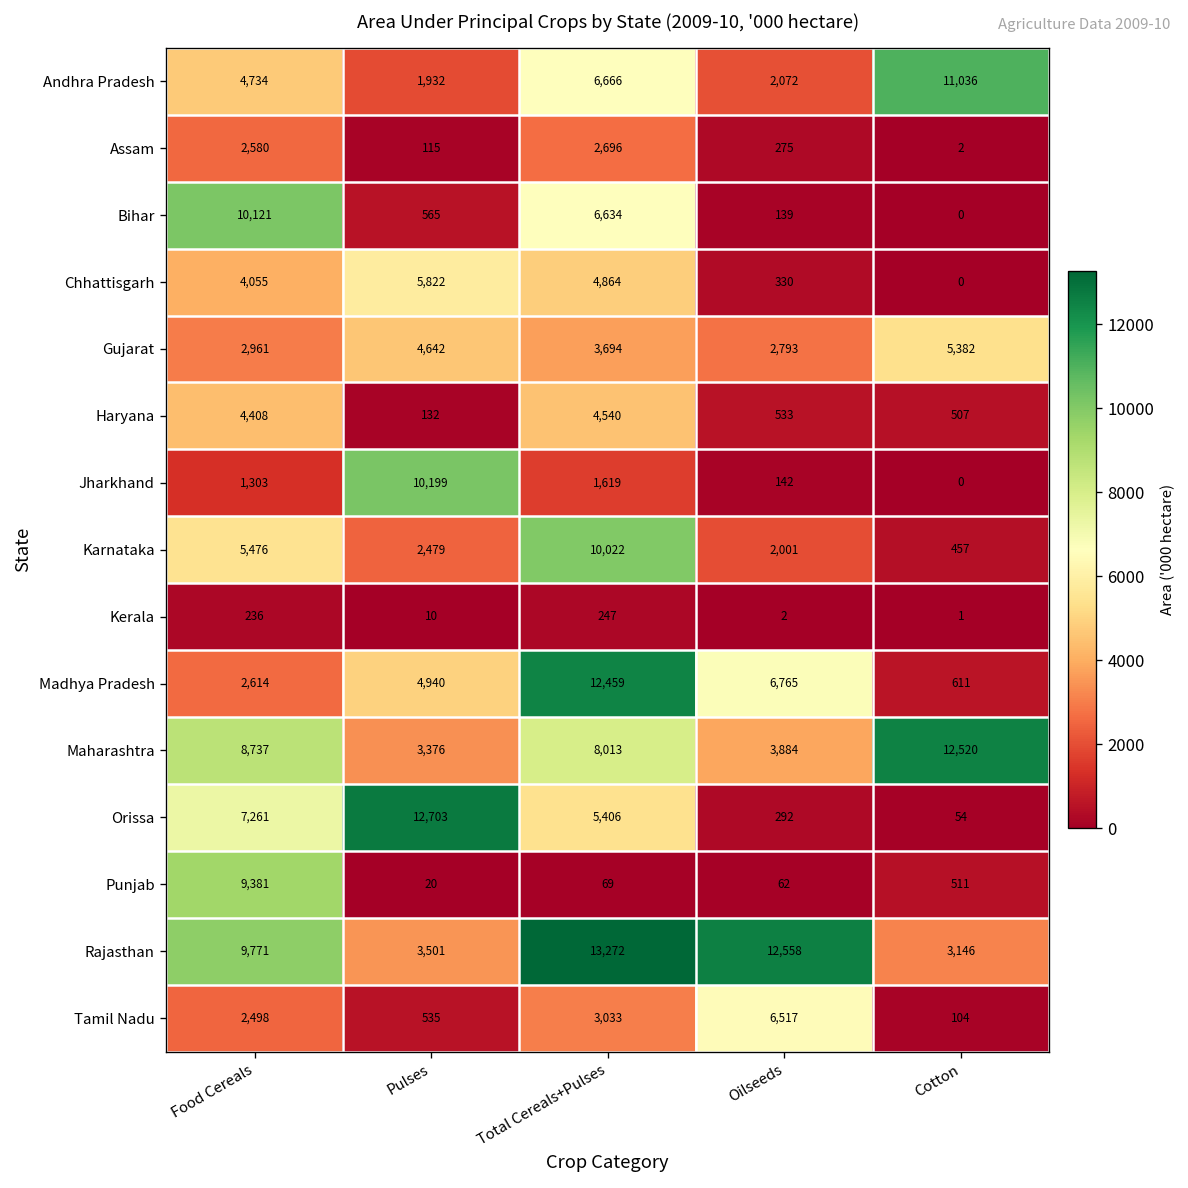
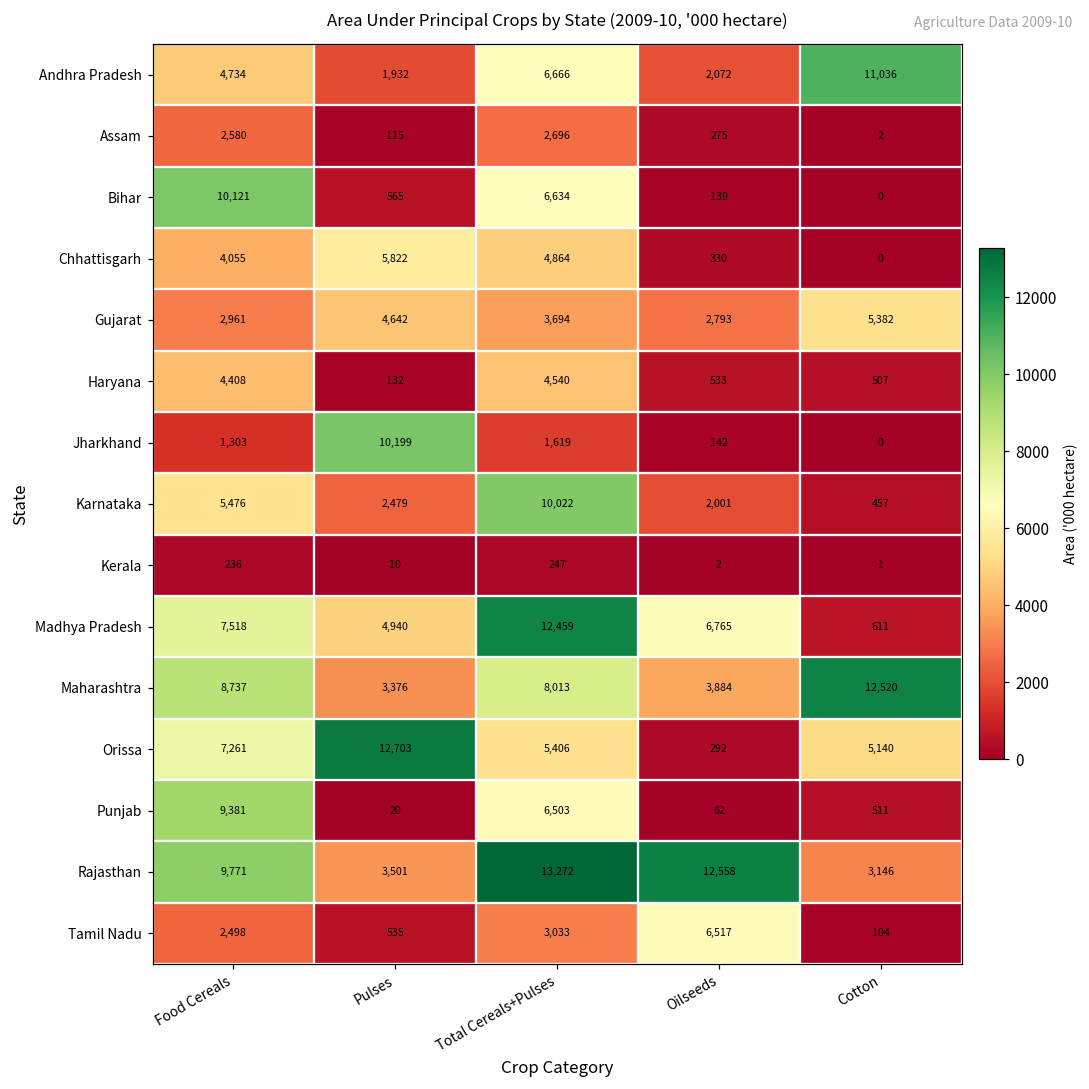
  {
    "Andhra Pradesh": {
      "Food Cereals": "4,734",
      "Pulses": "1,932",
      "Total Cereals+Pulses": "6,666",
      "Oilseeds": "2,072",
      "Cotton": "11,036"
    },
    "Assam": {
      "Food Cereals": "2,580",
      "Pulses": "115",
      "Total Cereals+Pulses": "2,696",
      "Oilseeds": "275",
      "Cotton": "2"
    },
    "Bihar": {
      "Food Cereals": "10,121",
      "Pulses": "565",
      "Total Cereals+Pulses": "6,634",
      "Oilseeds": "139",
      "Cotton": "0"
    },
    "Chhattisgarh": {
      "Food Cereals": "4,055",
      "Pulses": "5,822",
      "Total Cereals+Pulses": "4,864",
      "Oilseeds": "330",
      "Cotton": "0"
    },
    "Gujarat": {
      "Food Cereals": "2,961",
      "Pulses": "4,642",
      "Total Cereals+Pulses": "3,694",
      "Oilseeds": "2,793",
      "Cotton": "5,382"
    },
    "Haryana": {
      "Food Cereals": "4,408",
      "Pulses": "132",
      "Total Cereals+Pulses": "4,540",
      "Oilseeds": "533",
      "Cotton": "507"
    },
    "Jharkhand": {
      "Food Cereals": "1,303",
      "Pulses": "10,199",
      "Total Cereals+Pulses": "1,619",
      "Oilseeds": "142",
      "Cotton": "0"
    },
    "Karnataka": {
      "Food Cereals": "5,476",
      "Pulses": "2,479",
      "Total Cereals+Pulses": "10,022",
      "Oilseeds": "2,001",
      "Cotton": "457"
    },
    "Kerala": {
      "Food Cereals": "236",
      "Pulses": "10",
      "Total Cereals+Pulses": "247",
      "Oilseeds": "2",
      "Cotton": "1"
    },
    "Madhya Pradesh": {
-     "Food Cereals": "2,614",
+     "Food Cereals": "7,518",
      "Pulses": "4,940",
      "Total Cereals+Pulses": "12,459",
      "Oilseeds": "6,765",
      "Cotton": "611"
    },
    "Maharashtra": {
      "Food Cereals": "8,737",
      "Pulses": "3,376",
      "Total Cereals+Pulses": "8,013",
      "Oilseeds": "3,884",
      "Cotton": "12,520"
    },
    "Orissa": {
      "Food Cereals": "7,261",
      "Pulses": "12,703",
      "Total Cereals+Pulses": "5,406",
      "Oilseeds": "292",
-     "Cotton": "54"
+     "Cotton": "5,140"
    },
    "Punjab": {
      "Food Cereals": "9,381",
      "Pulses": "20",
-     "Total Cereals+Pulses": "69",
+     "Total Cereals+Pulses": "6,503",
      "Oilseeds": "62",
      "Cotton": "511"
    },
    "Rajasthan": {
      "Food Cereals": "9,771",
      "Pulses": "3,501",
      "Total Cereals+Pulses": "13,272",
      "Oilseeds": "12,558",
      "Cotton": "3,146"
    },
    "Tamil Nadu": {
      "Food Cereals": "2,498",
      "Pulses": "535",
      "Total Cereals+Pulses": "3,033",
      "Oilseeds": "6,517",
      "Cotton": "104"
    }
  }
